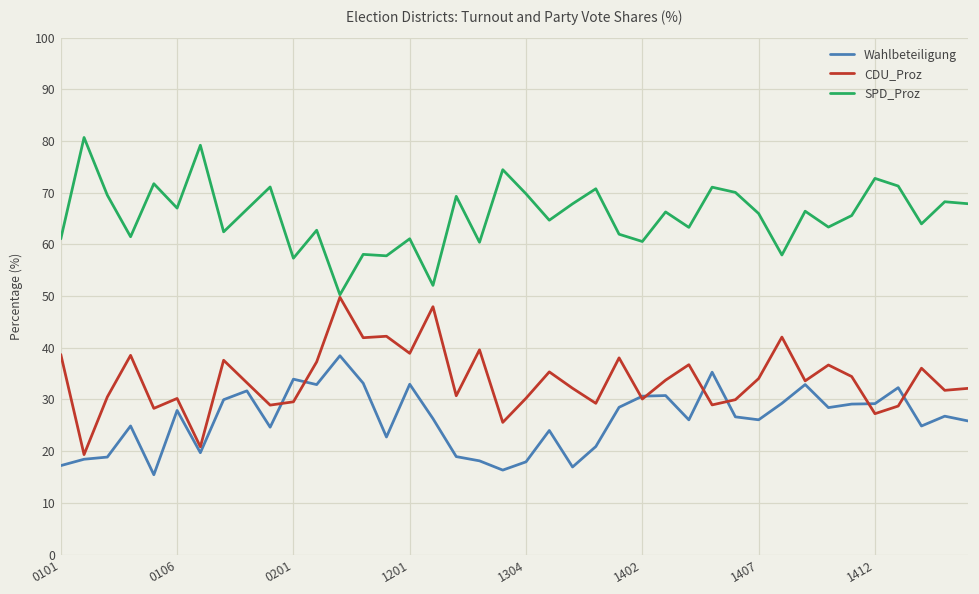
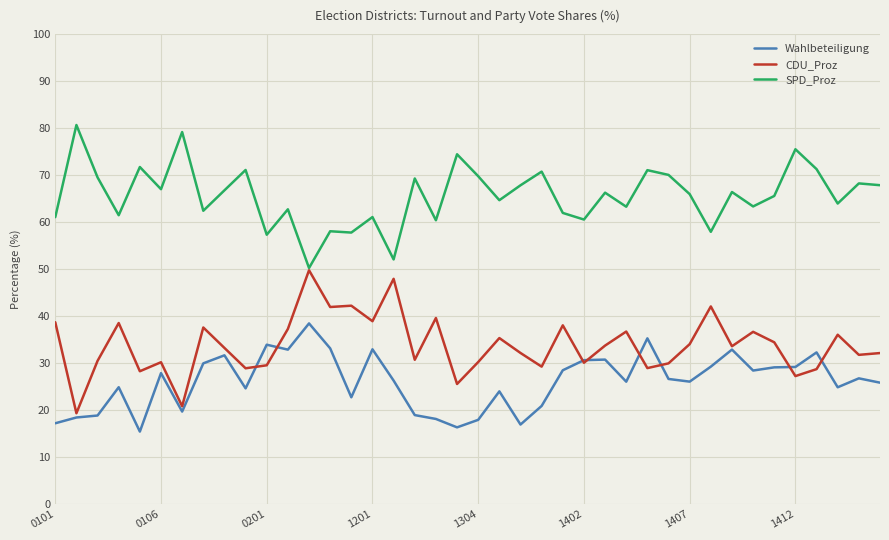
  {
    "Wahlbeteiligung": {
      "0101": 17,
      "0106": 28,
      "0201": 34,
      "1201": 33,
      "1304": 18,
      "1407": 26,
      "1412": 29
    },
    "CDU_Proz": {
      "0101": 39,
      "0106": 30,
      "0201": 30,
      "1201": 39,
      "1304": 30,
      "1407": 34,
      "1412": 27
    },
    "SPD_Proz": {
      "0101": 61,
      "0106": 67,
      "0201": 57,
      "1201": 61,
      "1304": 70,
      "1402": 61,
      "1407": 66,
-     "1412": 73
+     "1412": 76
    }
  }
